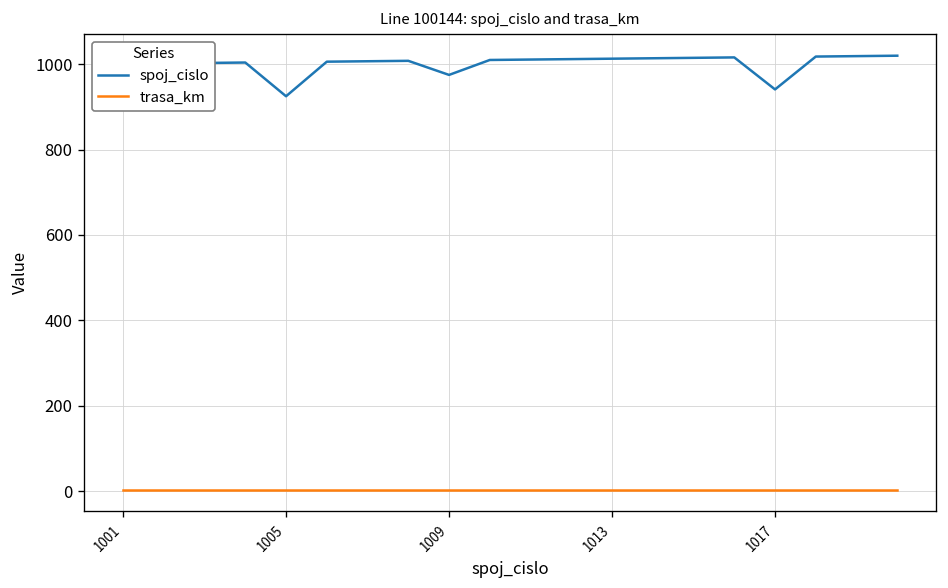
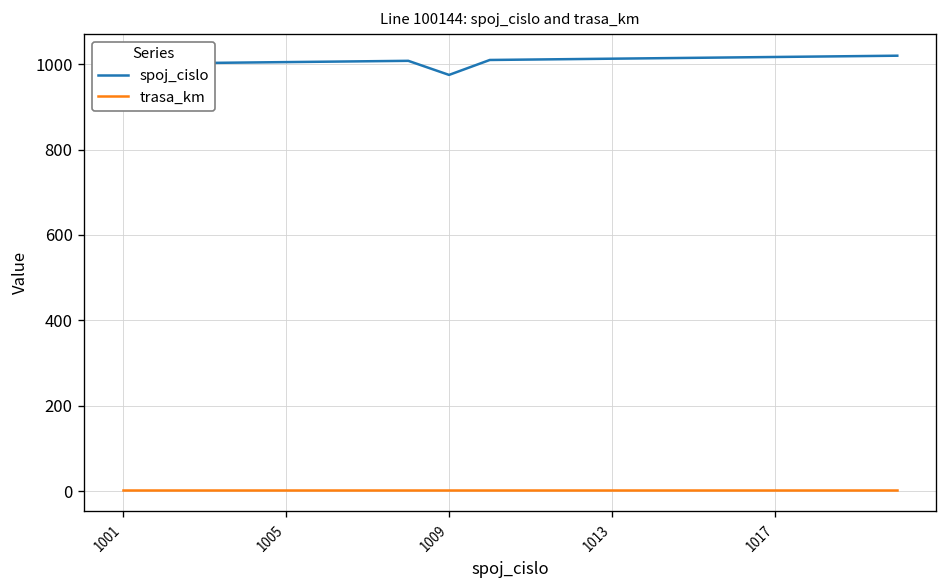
  {
    "spoj_cislo": {
-     "1005": 930,
+     "1005": 1010,
      "1009": 980,
      "1013": 1010,
-     "1017": 940
+     "1017": 1020
    },
    "trasa_km": {
      "1001": 0,
      "1005": 0,
      "1009": 0,
      "1013": 0,
      "1017": 0
    }
  }
